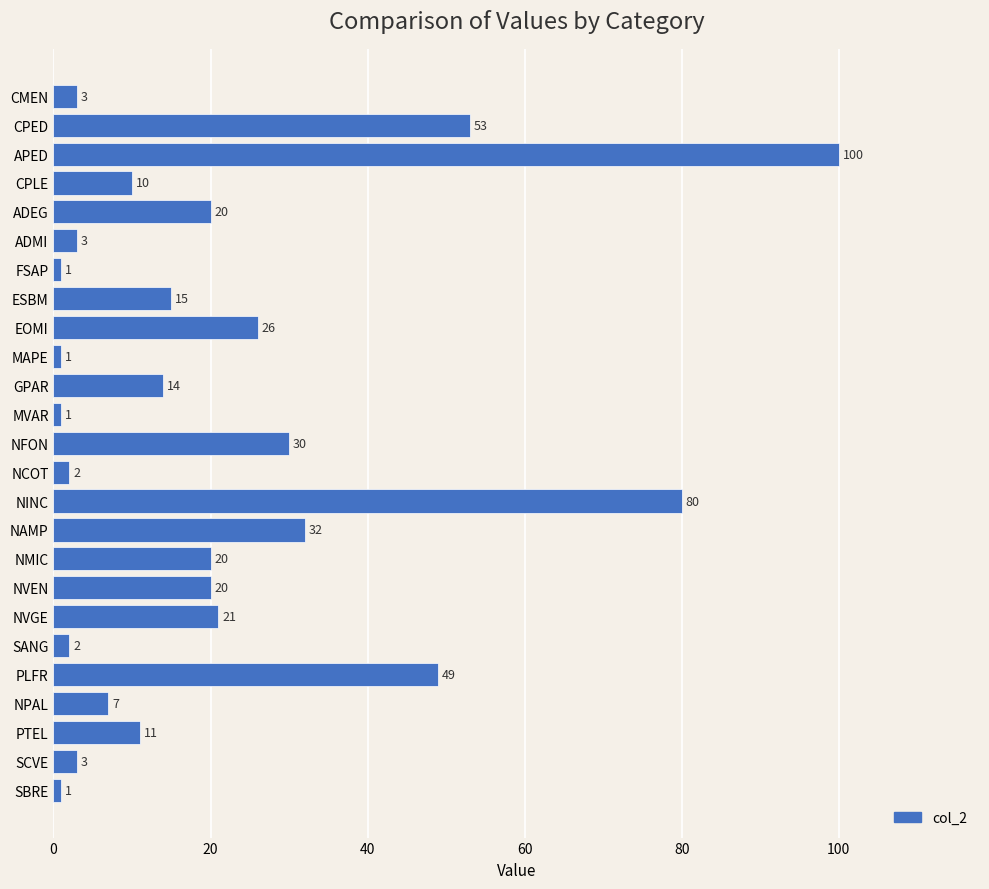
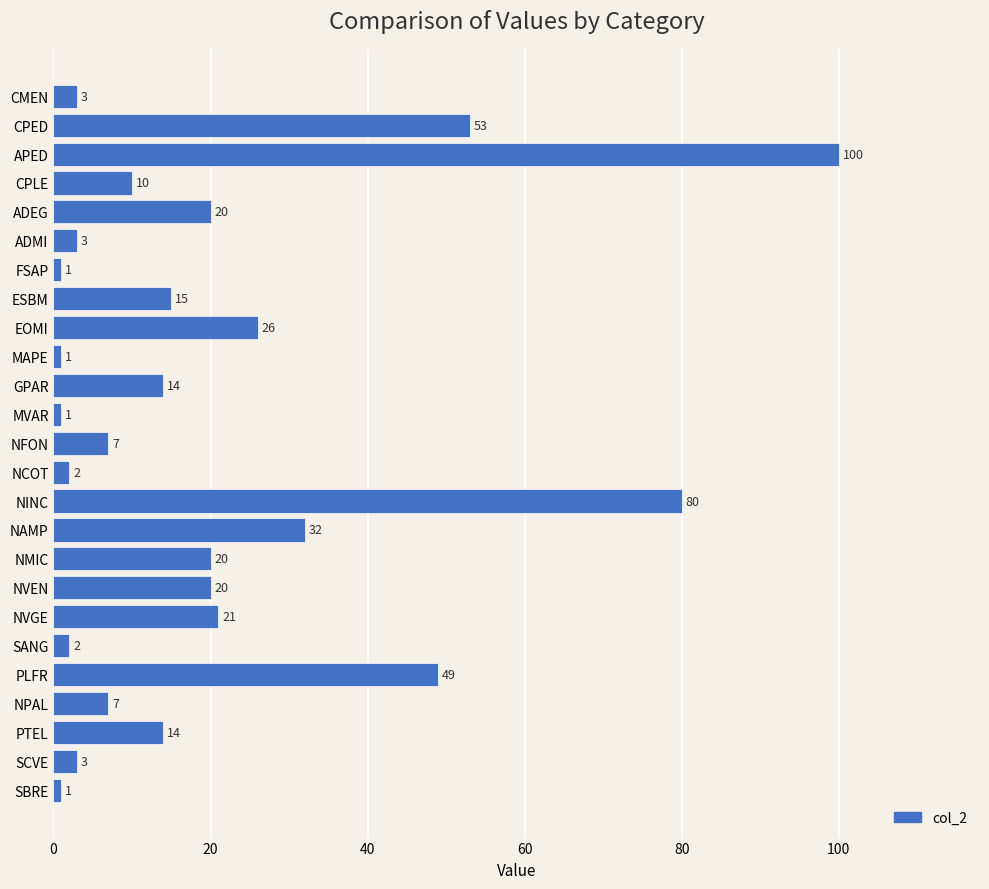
  {
    "CMEN": 3,
    "CPED": 53,
    "APED": 100,
    "CPLE": 10,
    "ADEG": 20,
    "ADMI": 3,
    "FSAP": 1,
    "ESBM": 15,
    "EOMI": 26,
    "MAPE": 1,
    "GPAR": 14,
    "MVAR": 1,
-   "NFON": 30,
+   "NFON": 7,
    "NCOT": 2,
    "NINC": 80,
    "NAMP": 32,
    "NMIC": 20,
    "NVEN": 20,
    "NVGE": 21,
    "SANG": 2,
    "PLFR": 49,
    "NPAL": 7,
-   "PTEL": 11,
+   "PTEL": 14,
    "SCVE": 3,
    "SBRE": 1
  }
